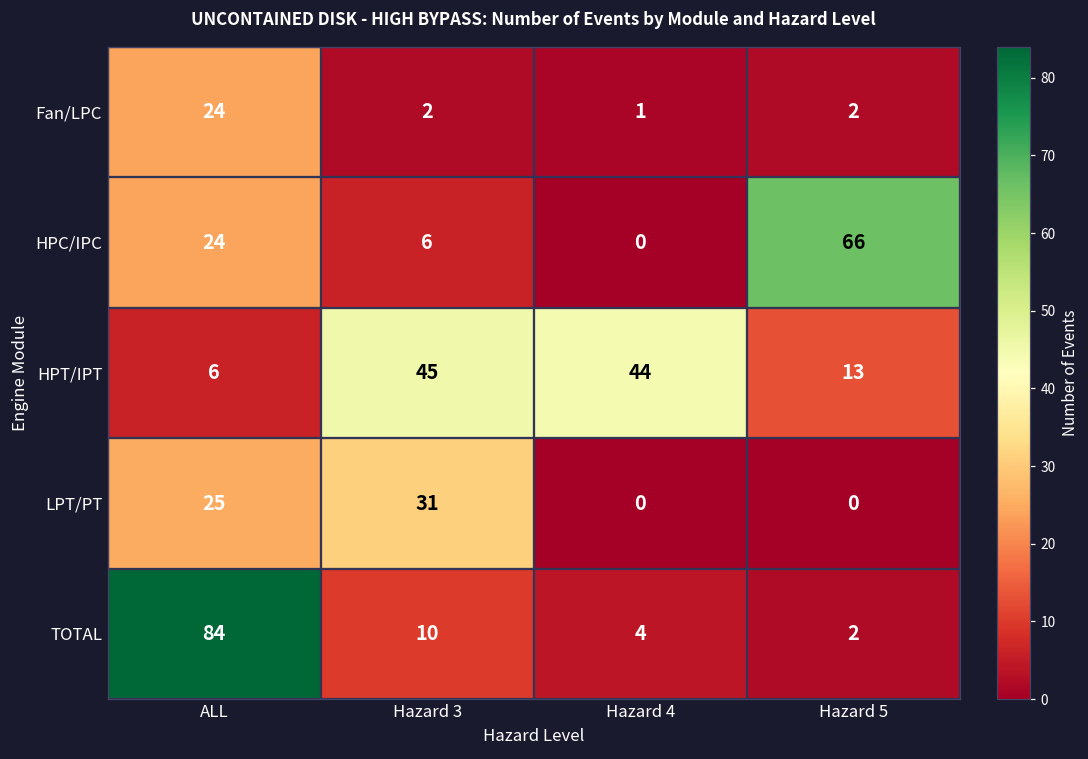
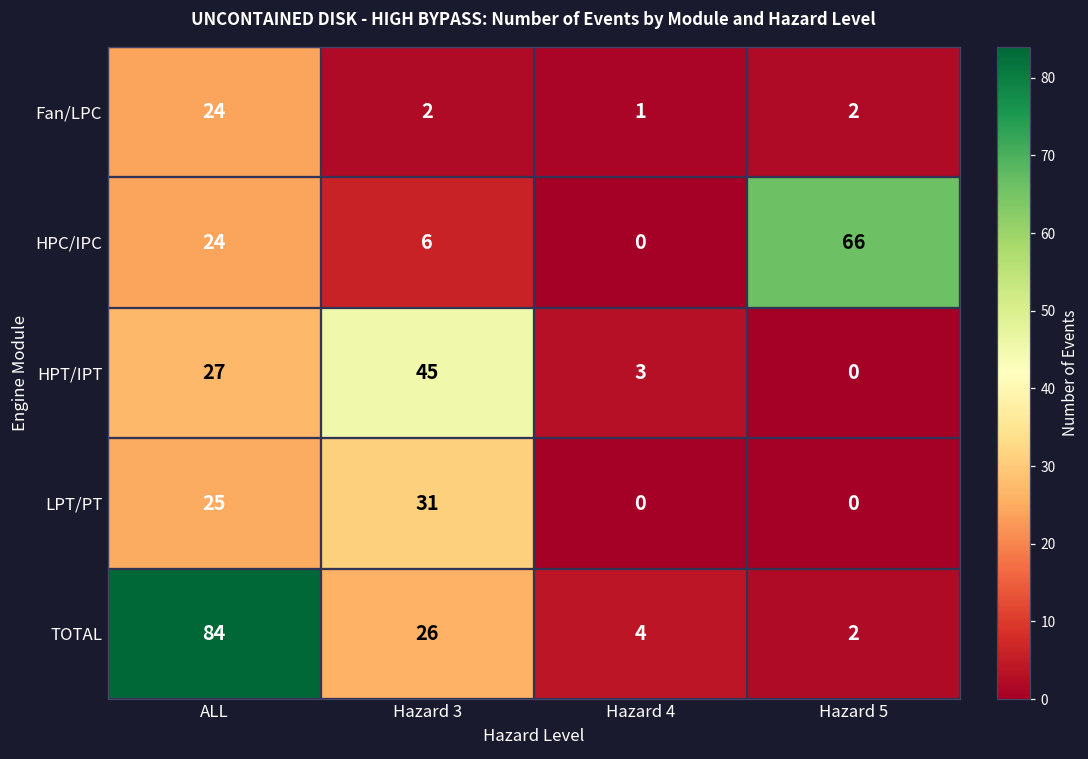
  {
    "Fan/LPC": {
      "ALL": 24,
      "Hazard 3": 2,
      "Hazard 4": 1,
      "Hazard 5": 2
    },
    "HPC/IPC": {
      "ALL": 24,
      "Hazard 3": 6,
      "Hazard 4": 0,
      "Hazard 5": 66
    },
    "HPT/IPT": {
-     "ALL": 6,
+     "ALL": 27,
      "Hazard 3": 45,
-     "Hazard 4": 44,
-     "Hazard 5": 13
+     "Hazard 4": 3,
+     "Hazard 5": 0
    },
    "LPT/PT": {
      "ALL": 25,
      "Hazard 3": 31,
      "Hazard 4": 0,
      "Hazard 5": 0
    },
    "TOTAL": {
      "ALL": 84,
-     "Hazard 3": 10,
+     "Hazard 3": 26,
      "Hazard 4": 4,
      "Hazard 5": 2
    }
  }
